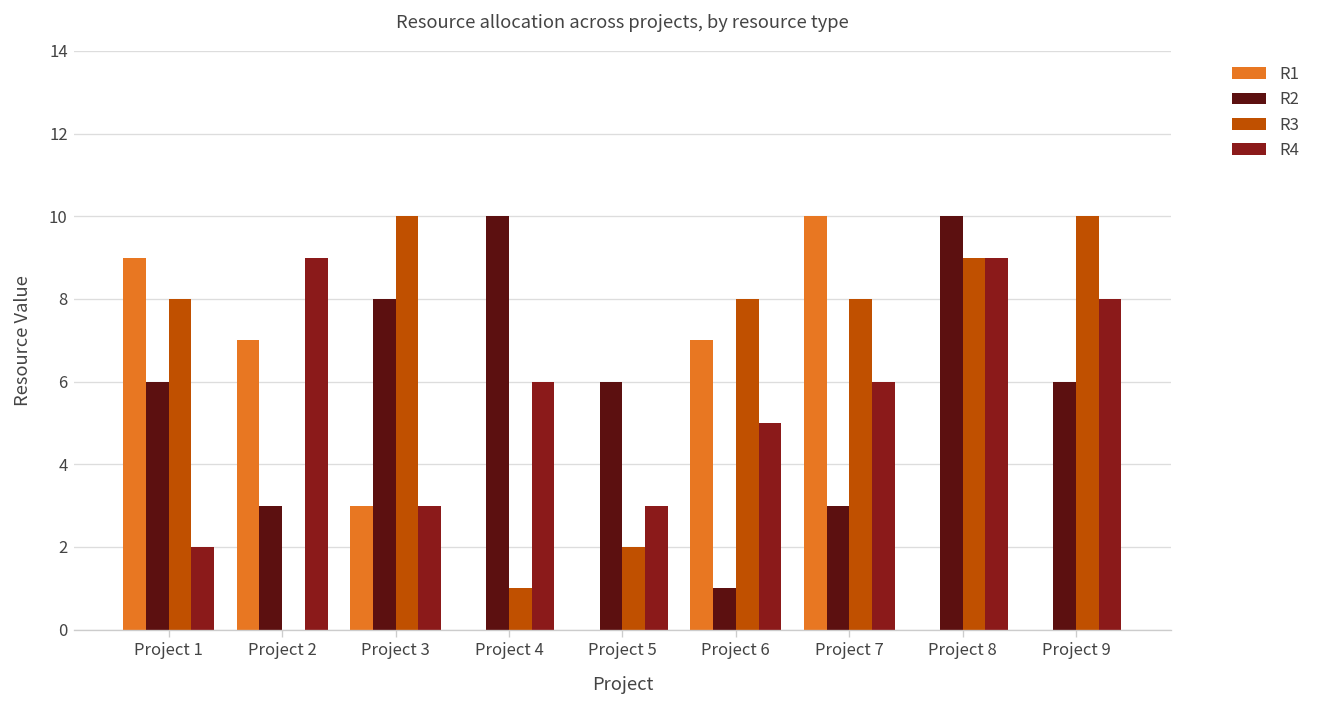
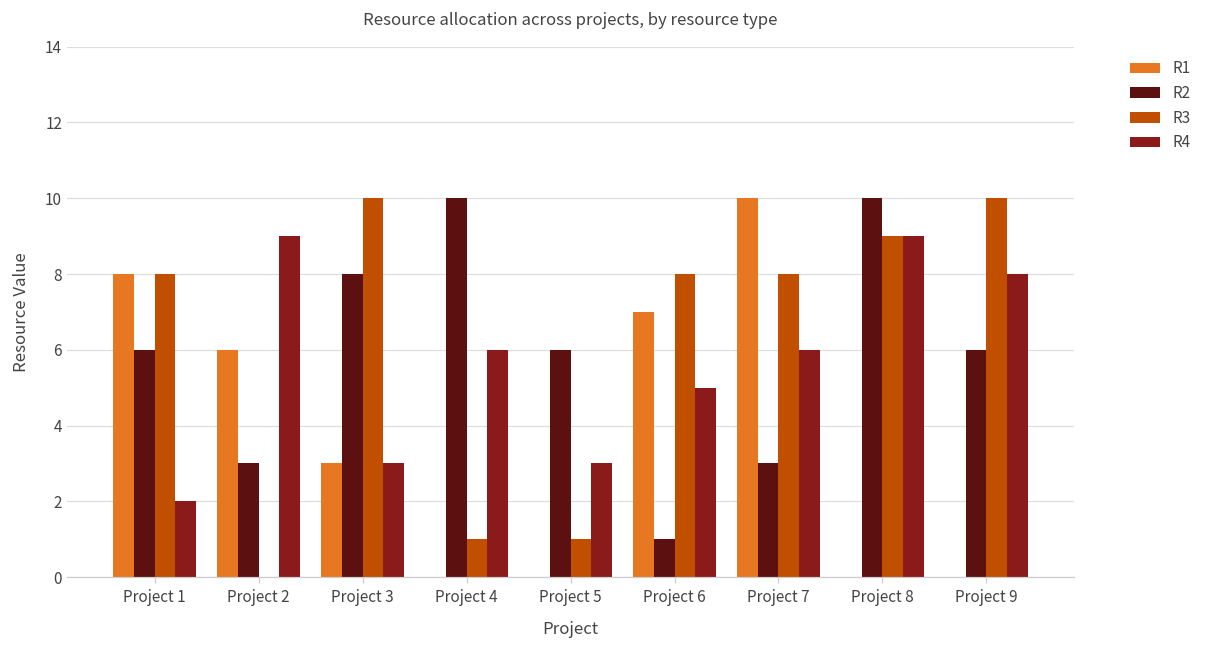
  {
    "R1": {
-     "Project 1": 9,
-     "Project 2": 7,
+     "Project 1": 8,
+     "Project 2": 6,
      "Project 3": 3,
      "Project 4": 0,
      "Project 5": 0,
      "Project 6": 7,
      "Project 7": 10,
      "Project 8": 0,
      "Project 9": 0
    },
    "R3": {
      "Project 1": 8,
      "Project 2": 0,
      "Project 3": 10,
      "Project 4": 1,
-     "Project 5": 2,
+     "Project 5": 1,
      "Project 6": 8,
      "Project 7": 8,
      "Project 8": 9,
      "Project 9": 10
    }
  }
